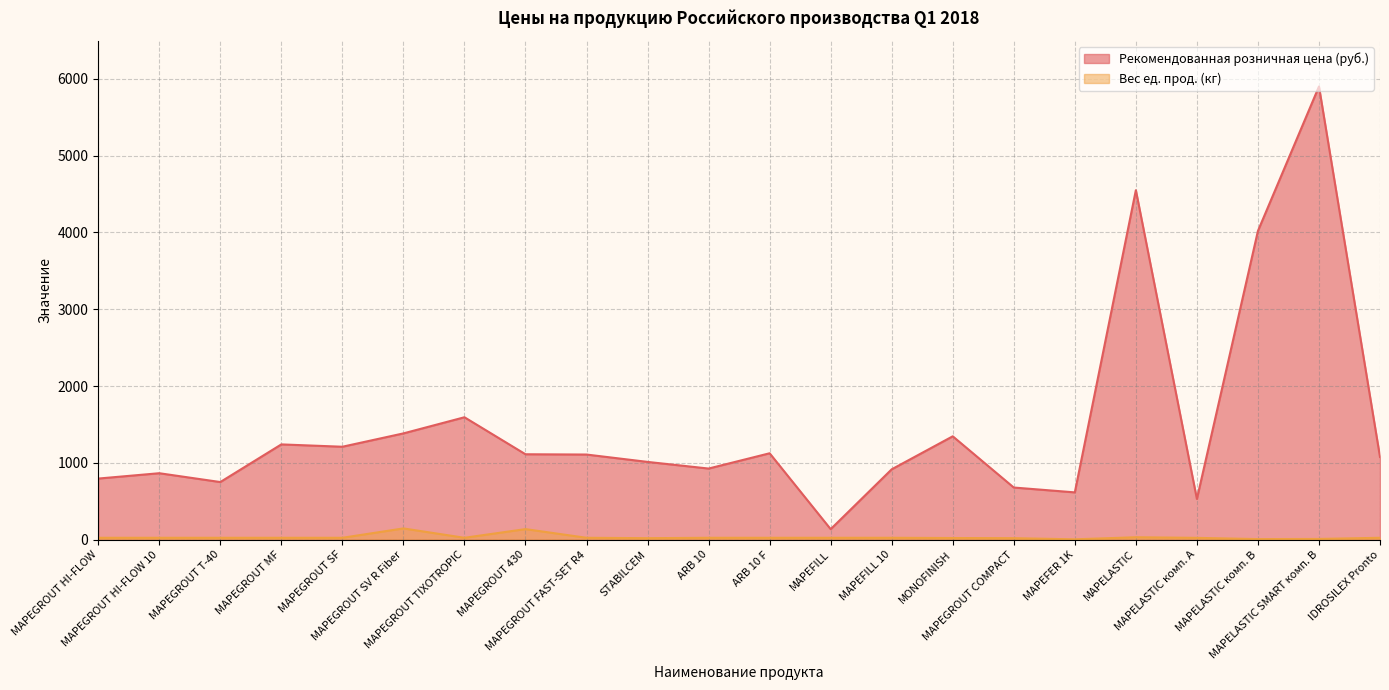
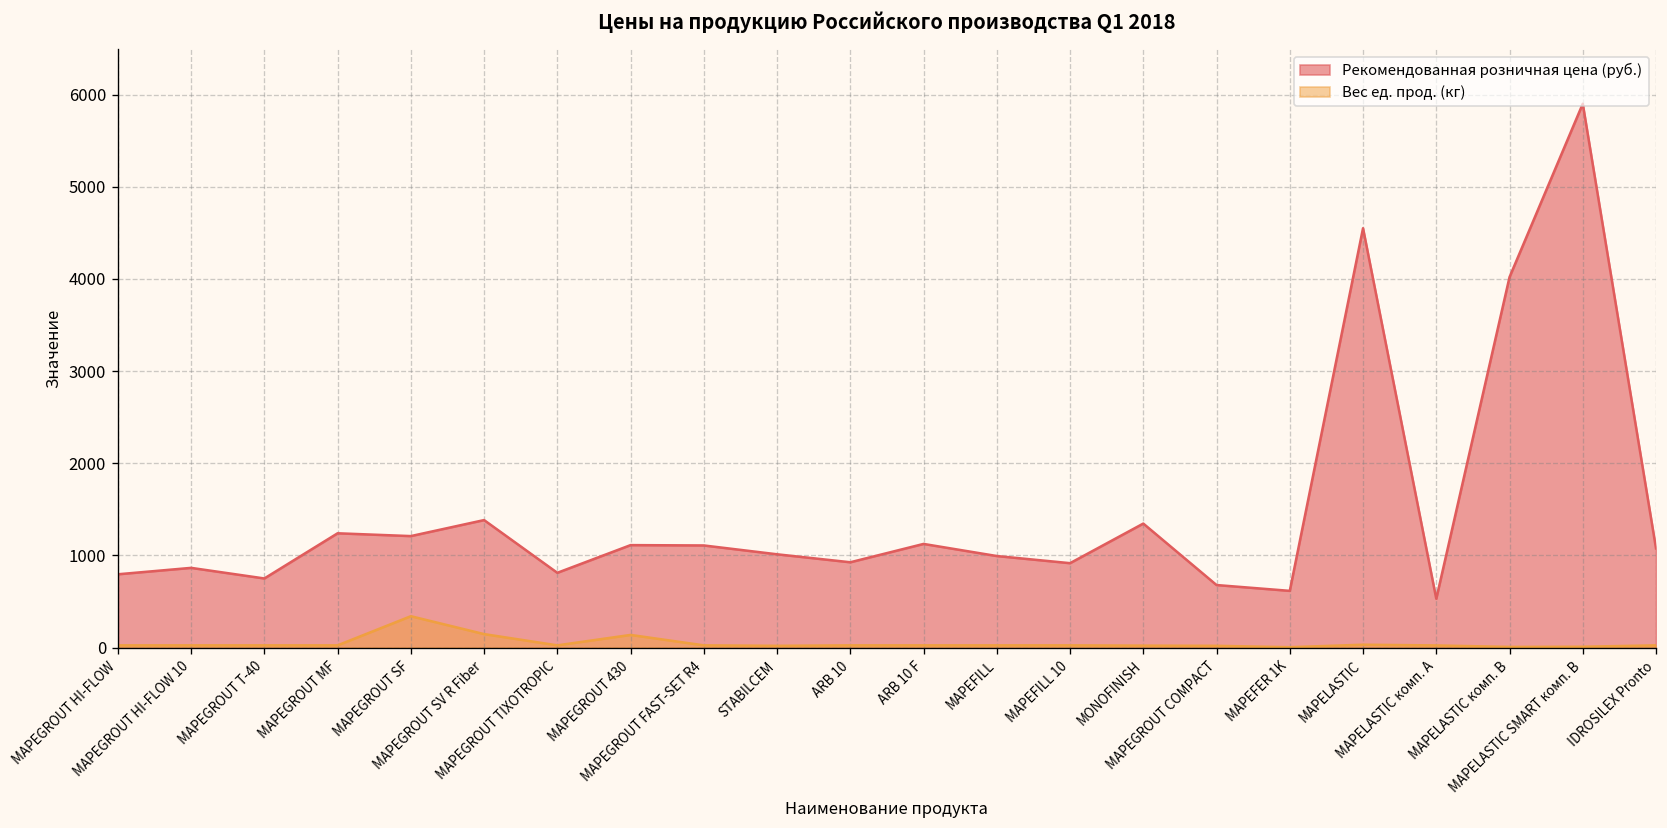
  {
    "Рекомендованная розничная цена (руб.)": {
      "MAPEGROUT HI-FLOW": 800,
      "MAPEGROUT HI-FLOW 10": 900,
      "MAPEGROUT T-40": 800,
      "MAPEGROUT MF": 1200,
      "MAPEGROUT SF": 1200,
      "MAPEGROUT SV R Fiber": 1400,
-     "MAPEGROUT TIXOTROPIC": 1600,
+     "MAPEGROUT TIXOTROPIC": 800,
      "MAPEGROUT 430": 1100,
      "MAPEGROUT FAST-SET R4": 1100,
      "STABILCEM": 1000,
      "ARB 10": 900,
      "ARB 10 F": 1100,
-     "MAPEFILL": 100,
+     "MAPEFILL": 1000,
      "MAPEFILL 10": 900,
      "MONOFINISH": 1300,
      "MAPEGROUT COMPACT": 700,
      "MAPEFER 1K": 600,
      "MAPELASTIC": 4500,
      "MAPELASTIC комп. A": 500,
      "MAPELASTIC комп. B": 4000,
      "IDROSILEX Pronto": 1100
    },
    "Вес ед. прод. (кг)": {
      "MAPEGROUT HI-FLOW": 0,
      "MAPEGROUT HI-FLOW 10": 0,
      "MAPEGROUT T-40": 0,
      "MAPEGROUT MF": 0,
-     "MAPEGROUT SF": 0,
+     "MAPEGROUT SF": 300,
      "MAPEGROUT SV R Fiber": 100,
      "MAPEGROUT TIXOTROPIC": 0,
      "MAPEGROUT 430": 100,
      "MAPEGROUT FAST-SET R4": 0,
      "STABILCEM": 0,
      "ARB 10": 0,
      "ARB 10 F": 0,
      "MAPEFILL": 0,
      "MAPEFILL 10": 0,
      "MONOFINISH": 0,
      "MAPEGROUT COMPACT": 0,
      "MAPEFER 1K": 0,
      "MAPELASTIC": 0,
      "MAPELASTIC комп. A": 0,
      "MAPELASTIC комп. B": 0,
      "MAPELASTIC SMART комп. B": 0,
      "IDROSILEX Pronto": 0
    }
  }
